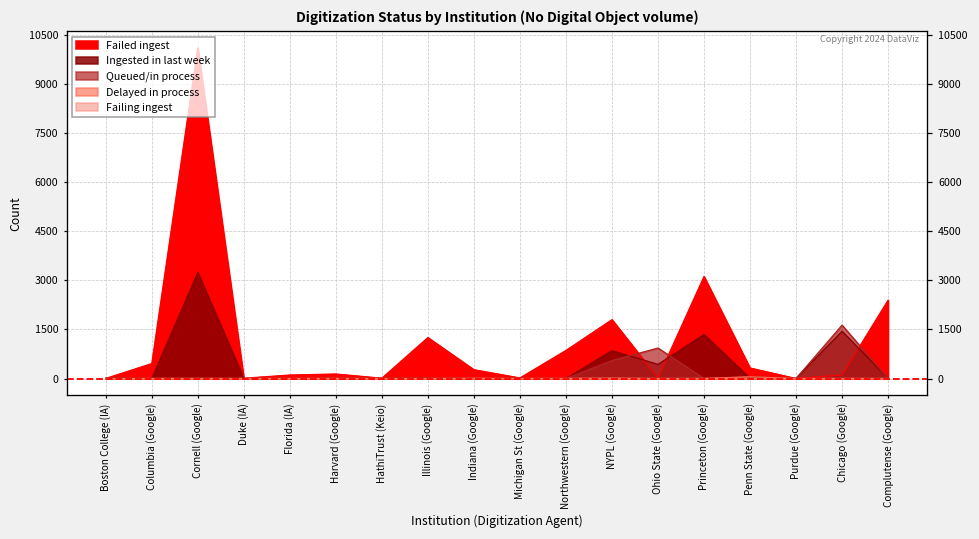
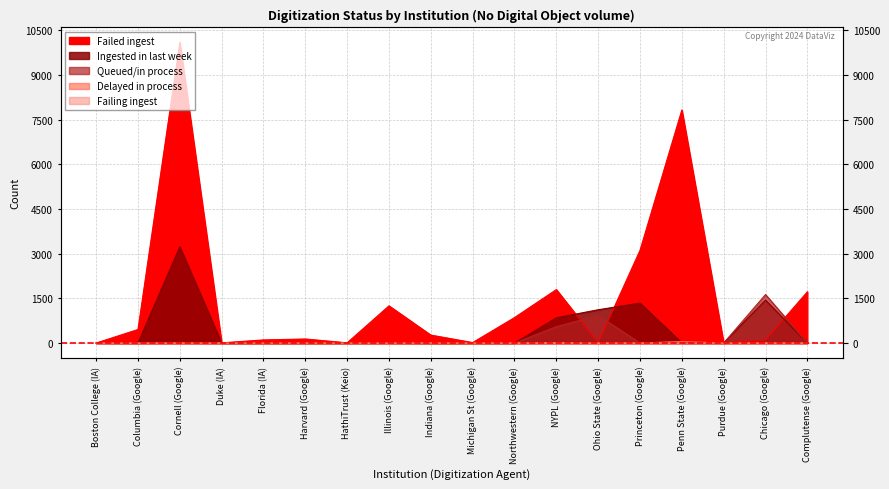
  {
    "Failed ingest": {
      "Columbia (Google)": 500,
      "Florida (IA)": 100,
      "Harvard (Google)": 100,
      "Illinois (Google)": 1300,
      "Indiana (Google)": 300,
      "Northwestern (Google)": 900,
      "NYPL (Google)": 1800,
      "Princeton (Google)": 3100,
-     "Penn State (Google)": 300,
+     "Penn State (Google)": 7800,
      "Chicago (Google)": 100,
-     "Complutense (Google)": 2400
+     "Complutense (Google)": 1700
    },
    "Ingested in last week": {
      "Cornell (Google)": 3200,
      "NYPL (Google)": 900,
-     "Ohio State (Google)": 400,
+     "Ohio State (Google)": 1100,
      "Princeton (Google)": 1300,
      "Chicago (Google)": 1400
    },
    "Queued/in process": {
      "NYPL (Google)": 600,
      "Ohio State (Google)": 900,
      "Chicago (Google)": 1600
    }
  }
